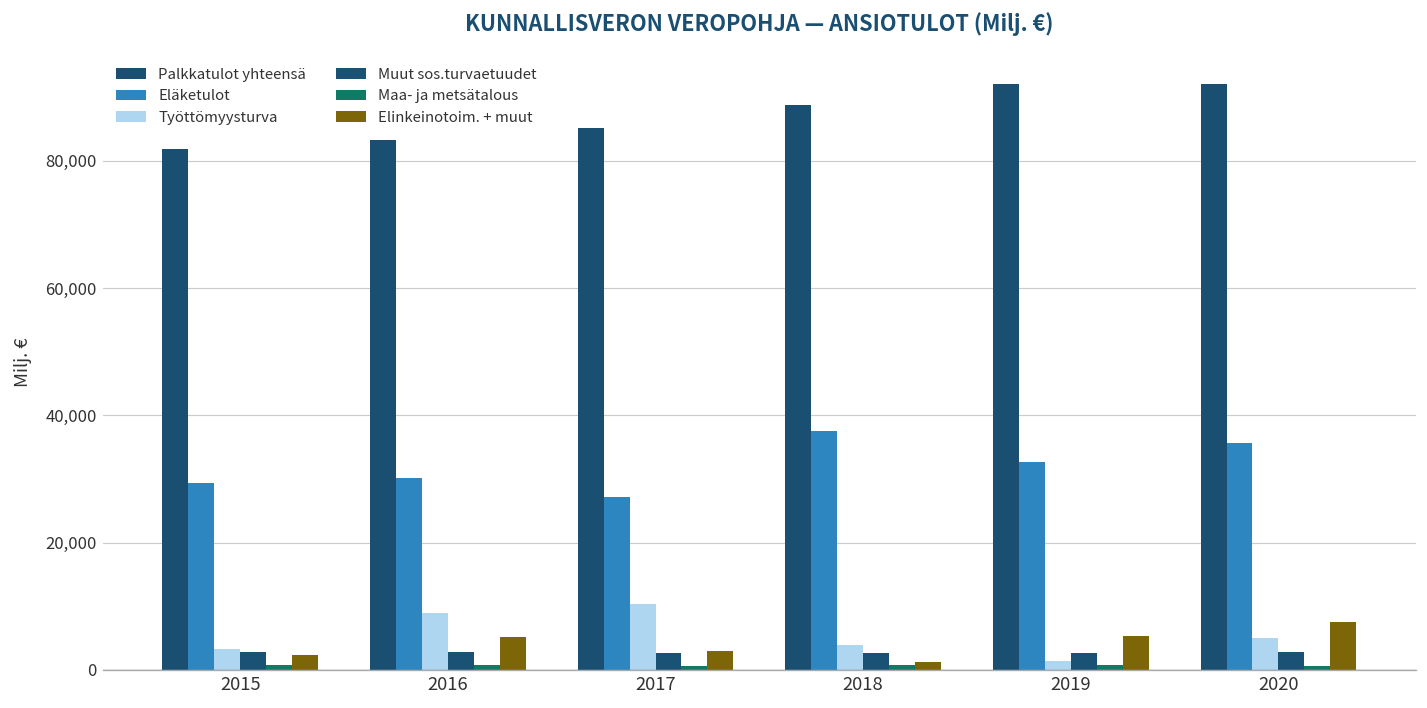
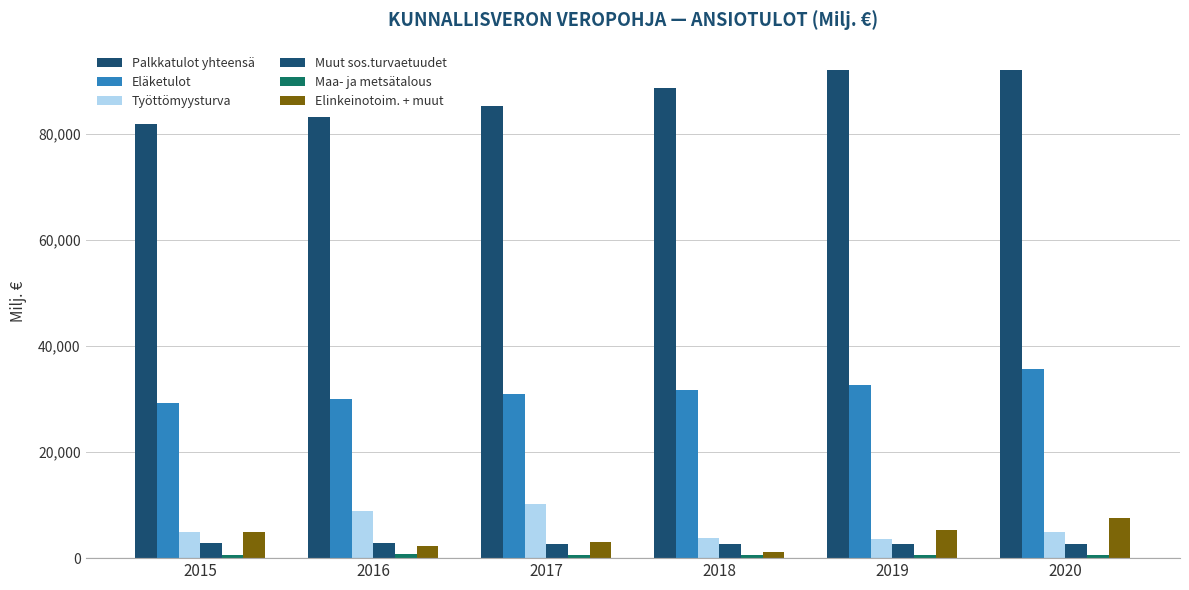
  {
    "Eläketulot": {
      "2015": "29,000",
      "2016": "30,000",
-     "2017": "27,000",
-     "2018": "38,000",
+     "2017": "31,000",
+     "2018": "32,000",
      "2019": "33,000",
      "2020": "36,000"
    },
    "Työttömyysturva": {
-     "2015": "3,000",
+     "2015": "5,000",
      "2016": "9,000",
      "2017": "10,000",
      "2018": "4,000",
-     "2019": "1,000",
+     "2019": "4,000",
      "2020": "5,000"
    },
    "Elinkeinotoim. + muut": {
-     "2015": "2,000",
-     "2016": "5,000",
+     "2015": "5,000",
+     "2016": "2,000",
      "2017": "3,000",
      "2018": "1,000",
      "2019": "5,000",
      "2020": "8,000"
    }
  }
